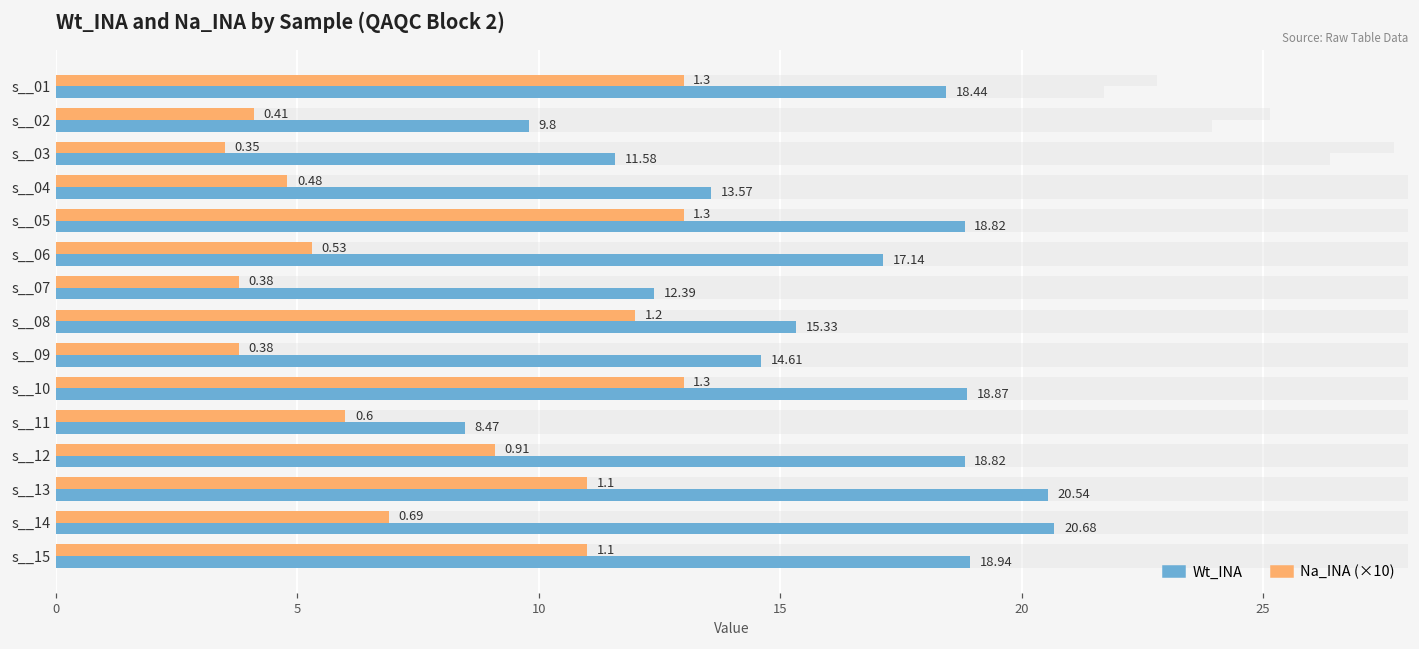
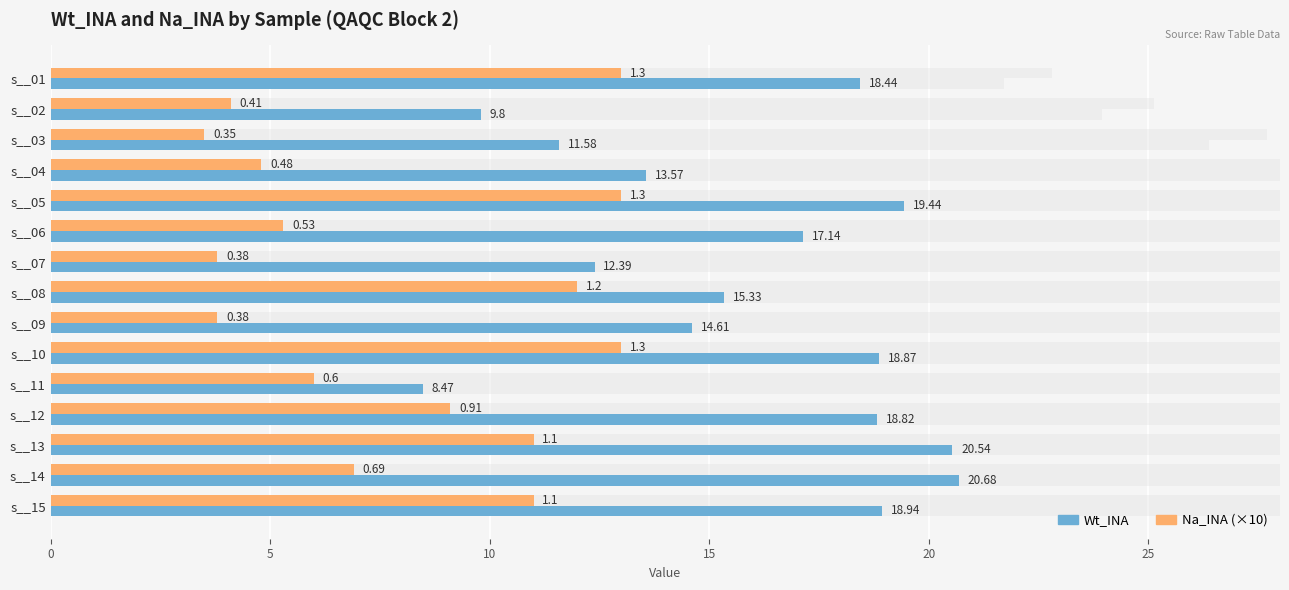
  {
    "Wt_INA": {
-     "s__05": 18.82
+     "s__05": 19.44
    }
  }
